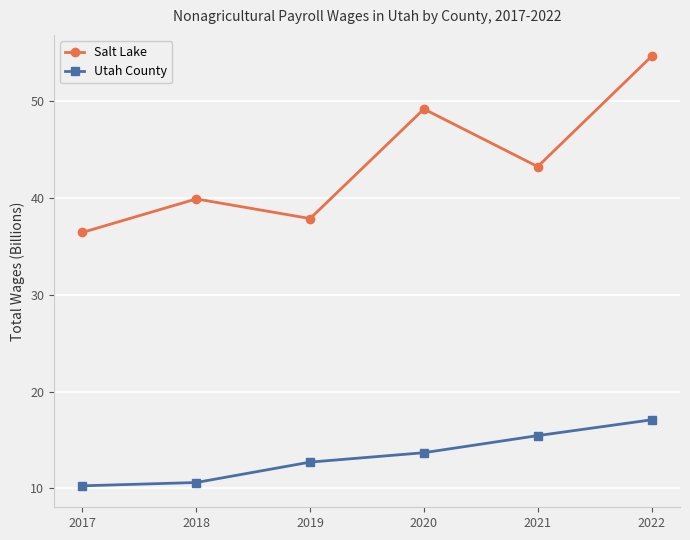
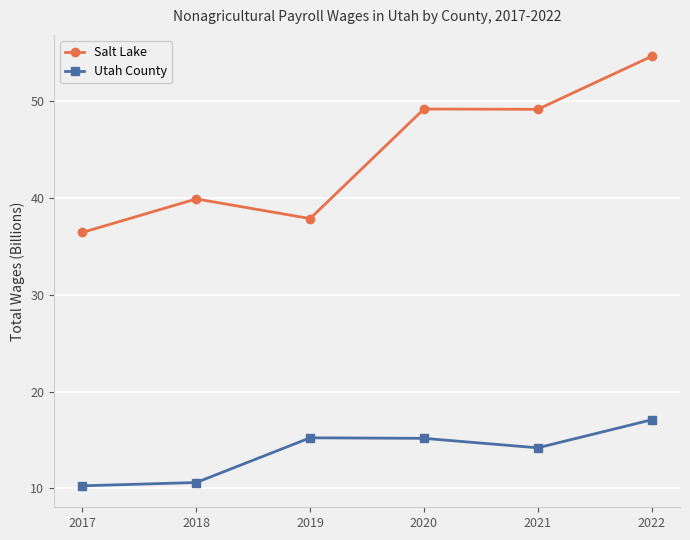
  {
    "Salt Lake": {
      "2017": 36,
      "2018": 40,
      "2019": 38,
      "2020": 49,
-     "2021": 43,
+     "2021": 49,
      "2022": 55
    },
    "Utah County": {
      "2017": 10,
      "2018": 11,
-     "2019": 13,
-     "2020": 14,
-     "2021": 15,
+     "2019": 15,
+     "2020": 15,
+     "2021": 14,
      "2022": 17
    }
  }
